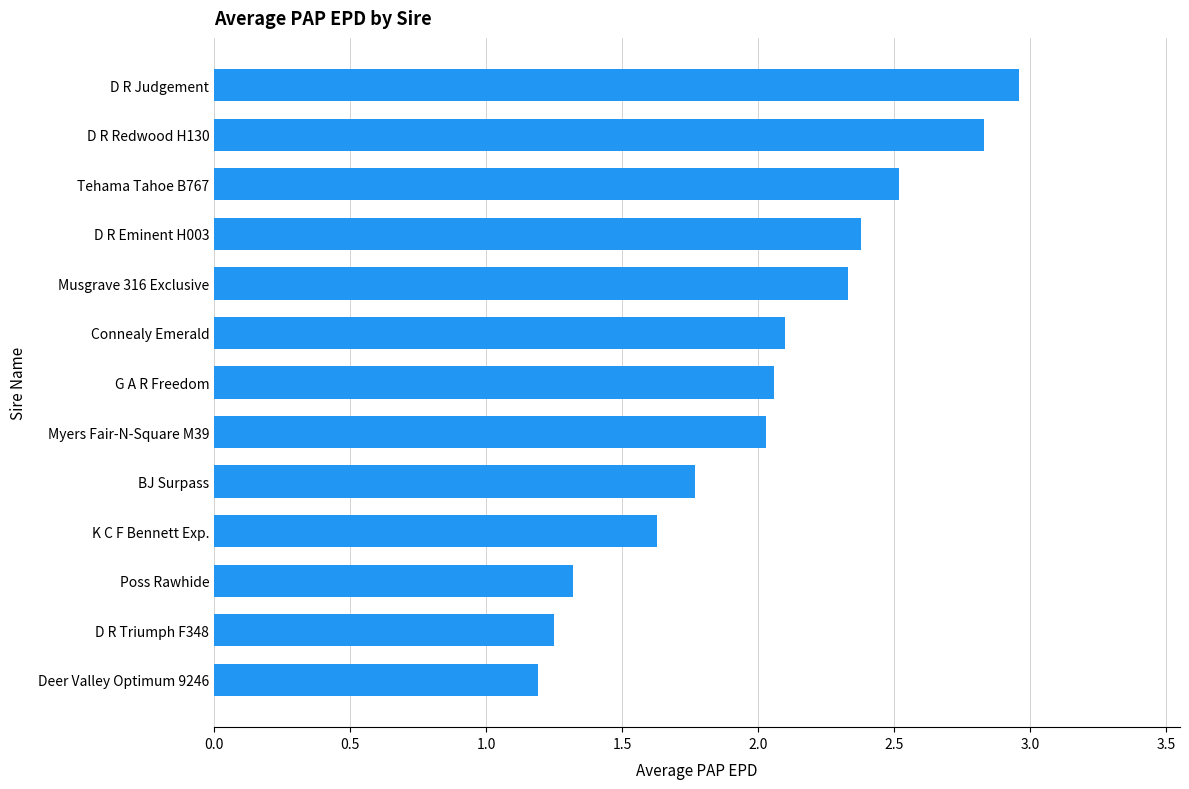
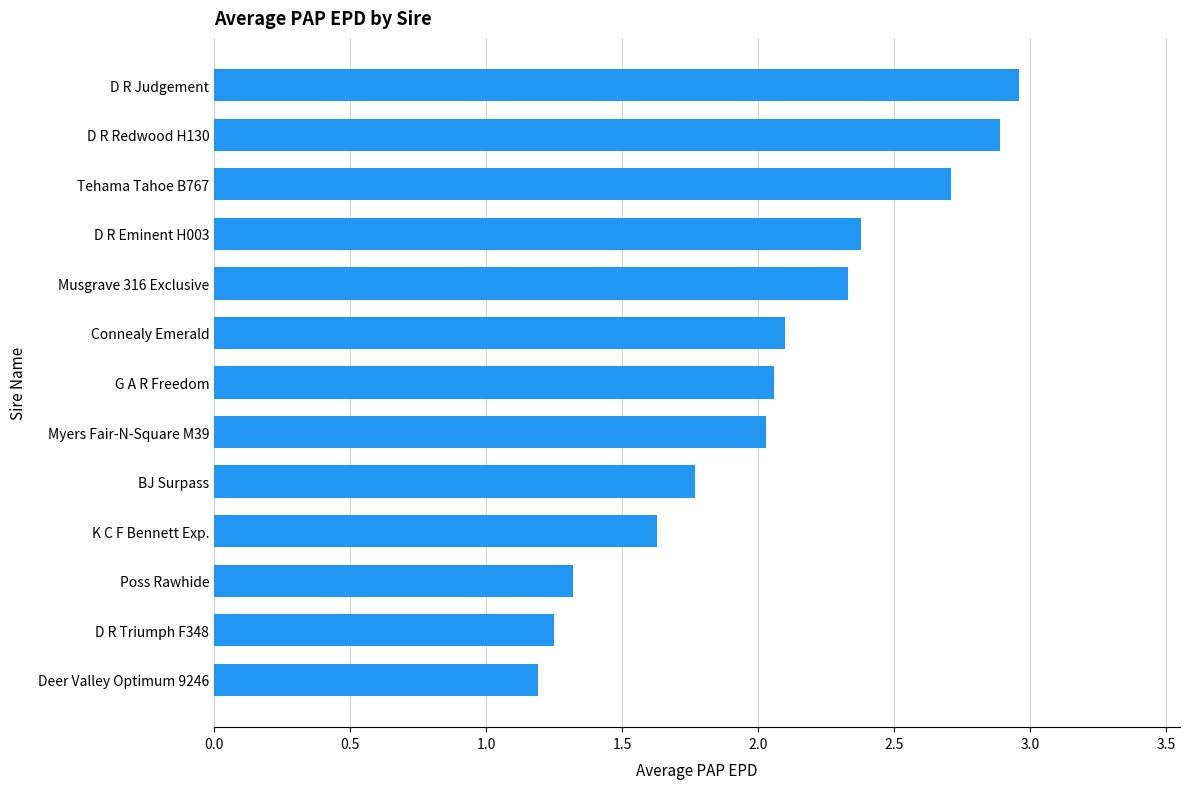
  {
    "D R Judgement": 2.96,
-   "D R Redwood H130": 2.83,
-   "Tehama Tahoe B767": 2.52,
+   "D R Redwood H130": 2.89,
+   "Tehama Tahoe B767": 2.71,
    "D R Eminent H003": 2.38,
    "Musgrave 316 Exclusive": 2.33,
    "Connealy Emerald": 2.10,
    "G A R Freedom": 2.06,
    "Myers Fair-N-Square M39": 2.03,
    "BJ Surpass": 1.77,
    "K C F Bennett Exp.": 1.63,
    "Poss Rawhide": 1.32,
    "D R Triumph F348": 1.25,
    "Deer Valley Optimum 9246": 1.19
  }
